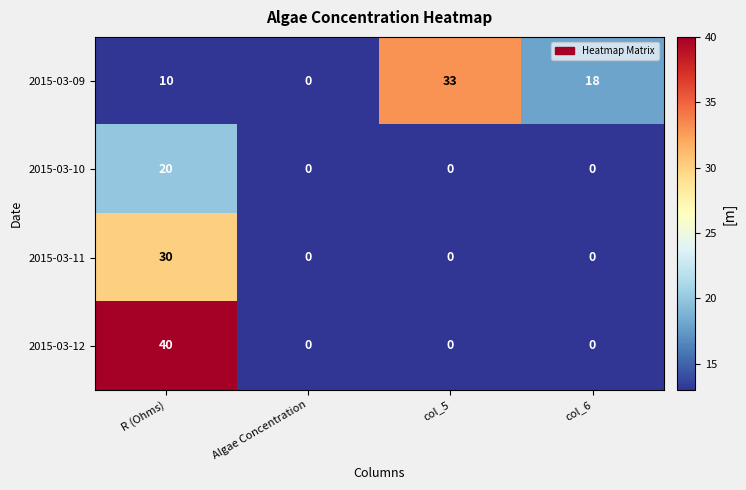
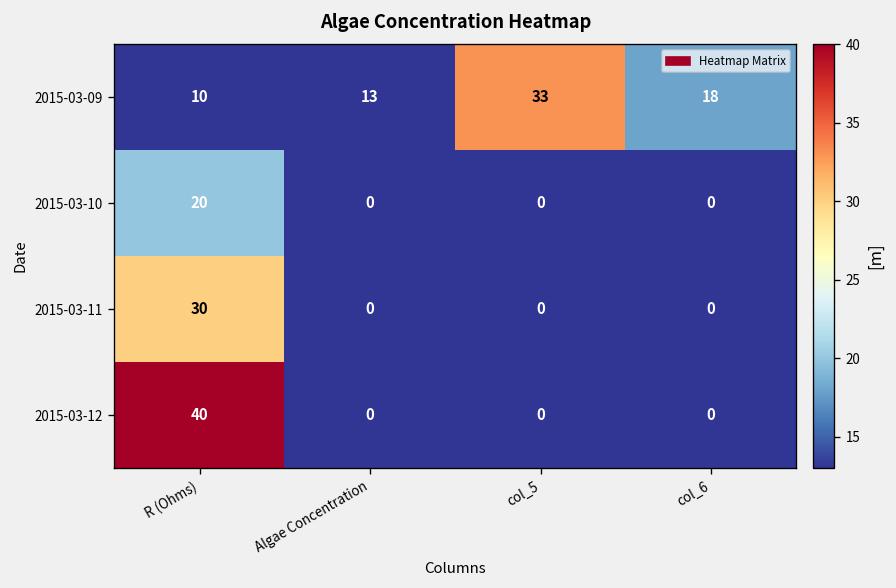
  {
    "2015-03-09": {
      "R (Ohms)": 10,
-     "Algae Concentration": 0,
+     "Algae Concentration": 13,
      "col_5": 33,
      "col_6": 18
    },
    "2015-03-10": {
      "R (Ohms)": 20,
      "Algae Concentration": 0,
      "col_5": 0,
      "col_6": 0
    },
    "2015-03-11": {
      "R (Ohms)": 30,
      "Algae Concentration": 0,
      "col_5": 0,
      "col_6": 0
    },
    "2015-03-12": {
      "R (Ohms)": 40,
      "Algae Concentration": 0,
      "col_5": 0,
      "col_6": 0
    }
  }
